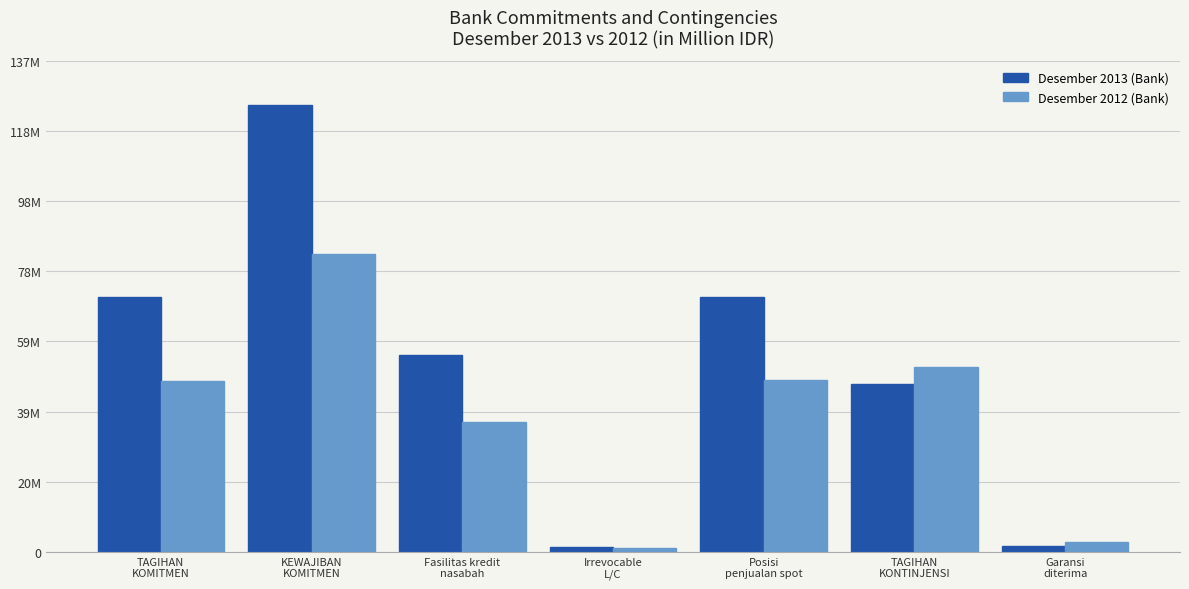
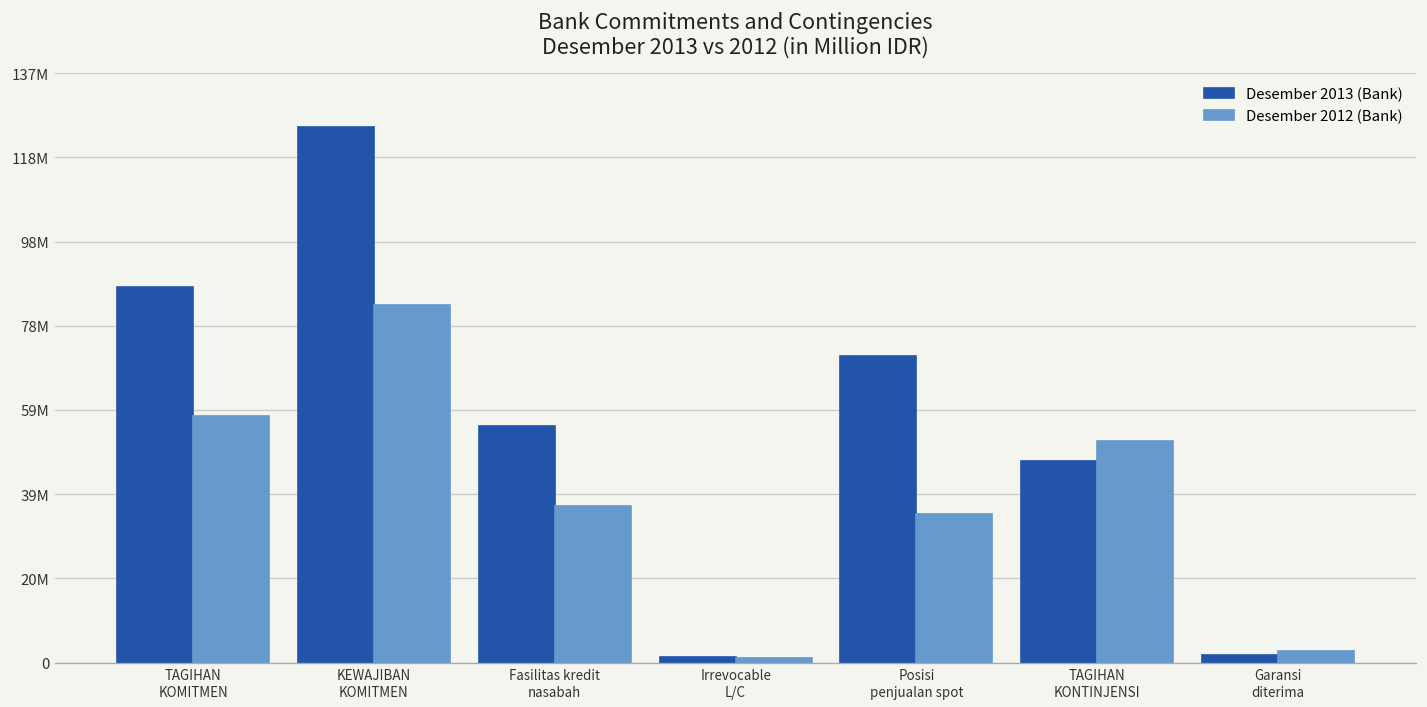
  {
    "Desember 2013 (Bank)": {
-     "TAGIHAN KOMITMEN": 71000000,
+     "TAGIHAN KOMITMEN": 87000000,
      "KEWAJIBAN KOMITMEN": 125000000,
      "Fasilitas kredit nasabah": 55000000,
      "Irrevocable L/C": 1000000,
      "Posisi penjualan spot": 71000000,
      "TAGIHAN KONTINJENSI": 47000000,
      "Garansi diterima": 2000000
    },
    "Desember 2012 (Bank)": {
-     "TAGIHAN KOMITMEN": 48000000,
+     "TAGIHAN KOMITMEN": 57000000,
      "KEWAJIBAN KOMITMEN": 83000000,
      "Fasilitas kredit nasabah": 36000000,
      "Irrevocable L/C": 1000000,
-     "Posisi penjualan spot": 48000000,
+     "Posisi penjualan spot": 35000000,
      "TAGIHAN KONTINJENSI": 52000000,
      "Garansi diterima": 3000000
    }
  }
